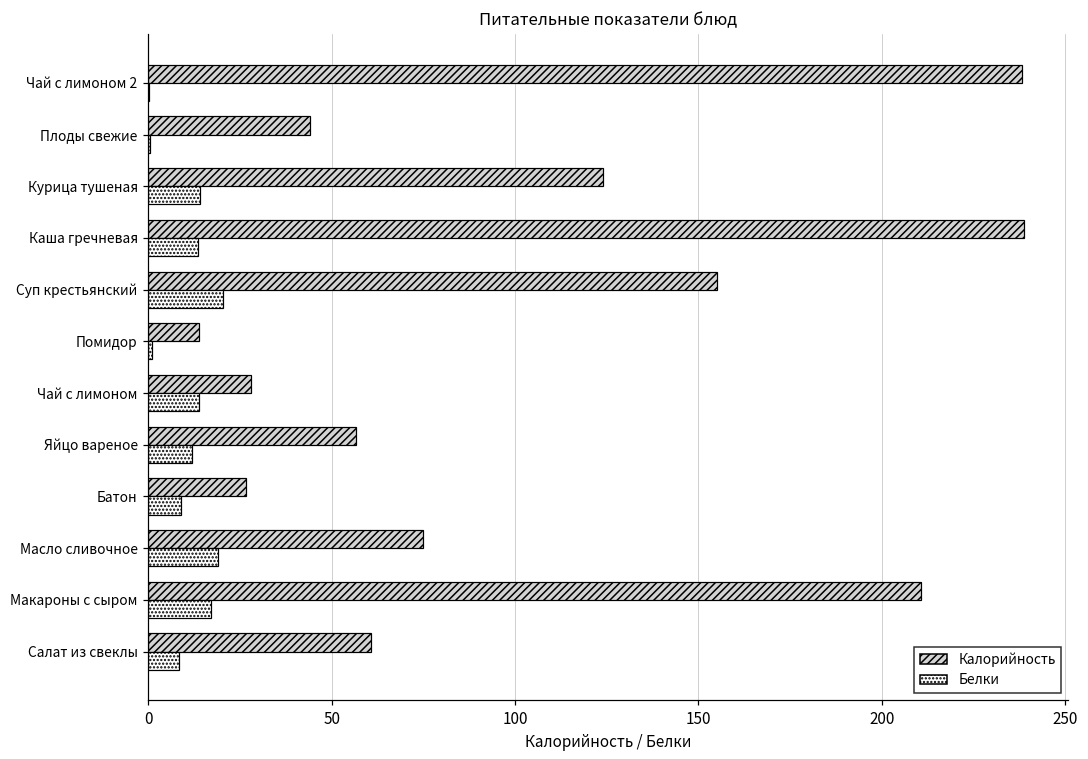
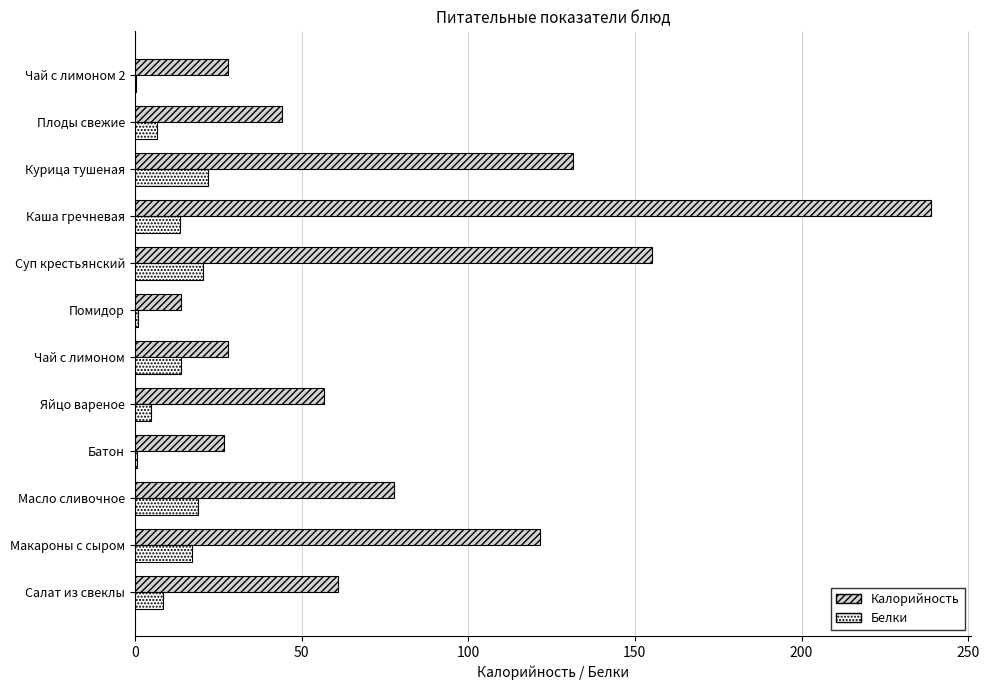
  {
    "Калорийность": {
-     "Чай с лимоном 2": 238,
+     "Чай с лимоном 2": 28,
      "Плоды свежие": 44,
-     "Курица тушеная": 124,
+     "Курица тушеная": 131,
      "Каша гречневая": 239,
      "Суп крестьянский": 155,
      "Помидор": 14,
      "Чай с лимоном": 28,
      "Яйцо вареное": 57,
      "Батон": 27,
-     "Масло сливочное": 75,
-     "Макароны с сыром": 211,
+     "Масло сливочное": 78,
+     "Макароны с сыром": 122,
      "Салат из свеклы": 61
    },
    "Белки": {
-     "Плоды свежие": 0,
-     "Курица тушеная": 14,
+     "Плоды свежие": 7,
+     "Курица тушеная": 22,
      "Каша гречневая": 14,
      "Суп крестьянский": 20,
      "Помидор": 1,
      "Чай с лимоном": 14,
-     "Яйцо вареное": 12,
-     "Батон": 9,
+     "Яйцо вареное": 5,
+     "Батон": 1,
      "Масло сливочное": 19,
      "Макароны с сыром": 17,
      "Салат из свеклы": 9
    }
  }
